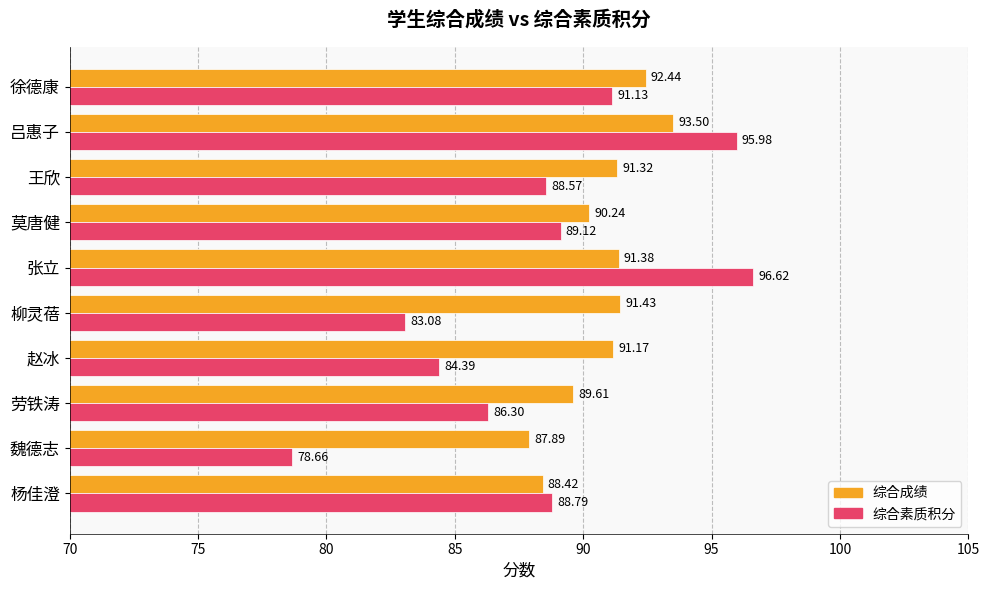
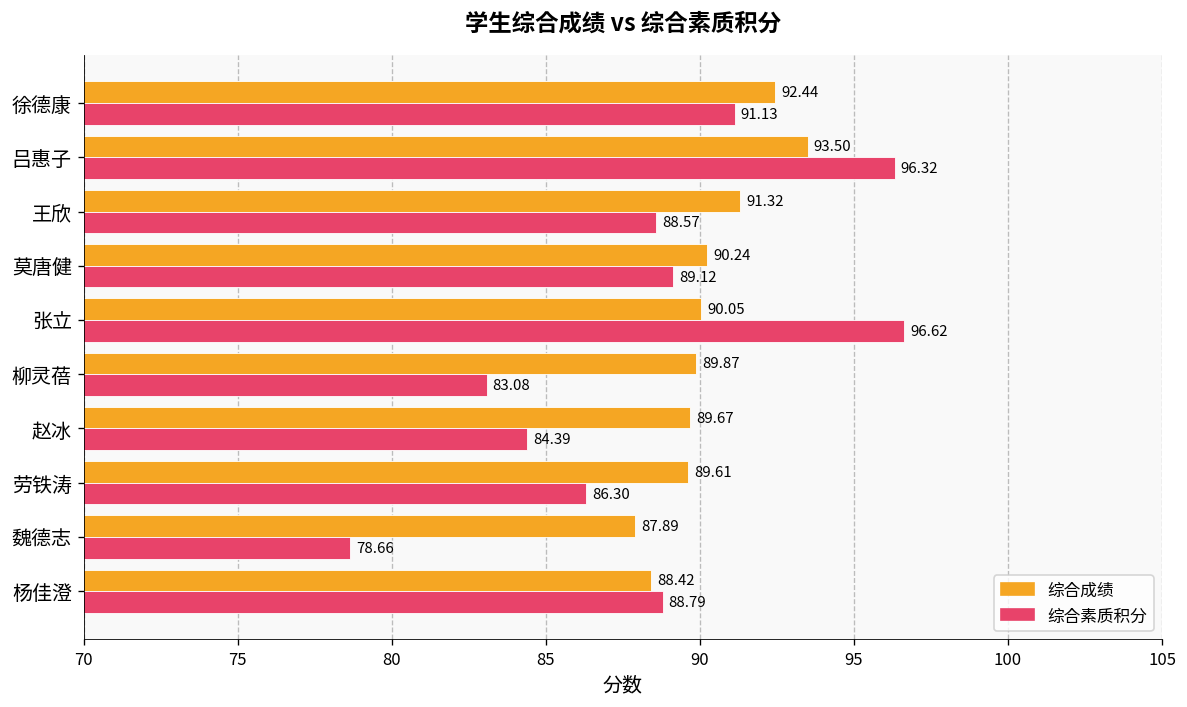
  {
    "综合成绩": {
      "徐德康": 92.44,
      "吕惠子": 93.50,
      "王欣": 91.32,
      "莫唐健": 90.24,
-     "张立": 91.38,
-     "柳灵蓓": 91.43,
-     "赵冰": 91.17,
+     "张立": 90.05,
+     "柳灵蓓": 89.87,
+     "赵冰": 89.67,
      "劳铁涛": 89.61,
      "魏德志": 87.89,
      "杨佳澄": 88.42
    },
    "综合素质积分": {
      "徐德康": 91.13,
-     "吕惠子": 95.98,
+     "吕惠子": 96.32,
      "王欣": 88.57,
      "莫唐健": 89.12,
      "张立": 96.62,
      "柳灵蓓": 83.08,
      "赵冰": 84.39,
      "劳铁涛": 86.30,
      "魏德志": 78.66,
      "杨佳澄": 88.79
    }
  }
